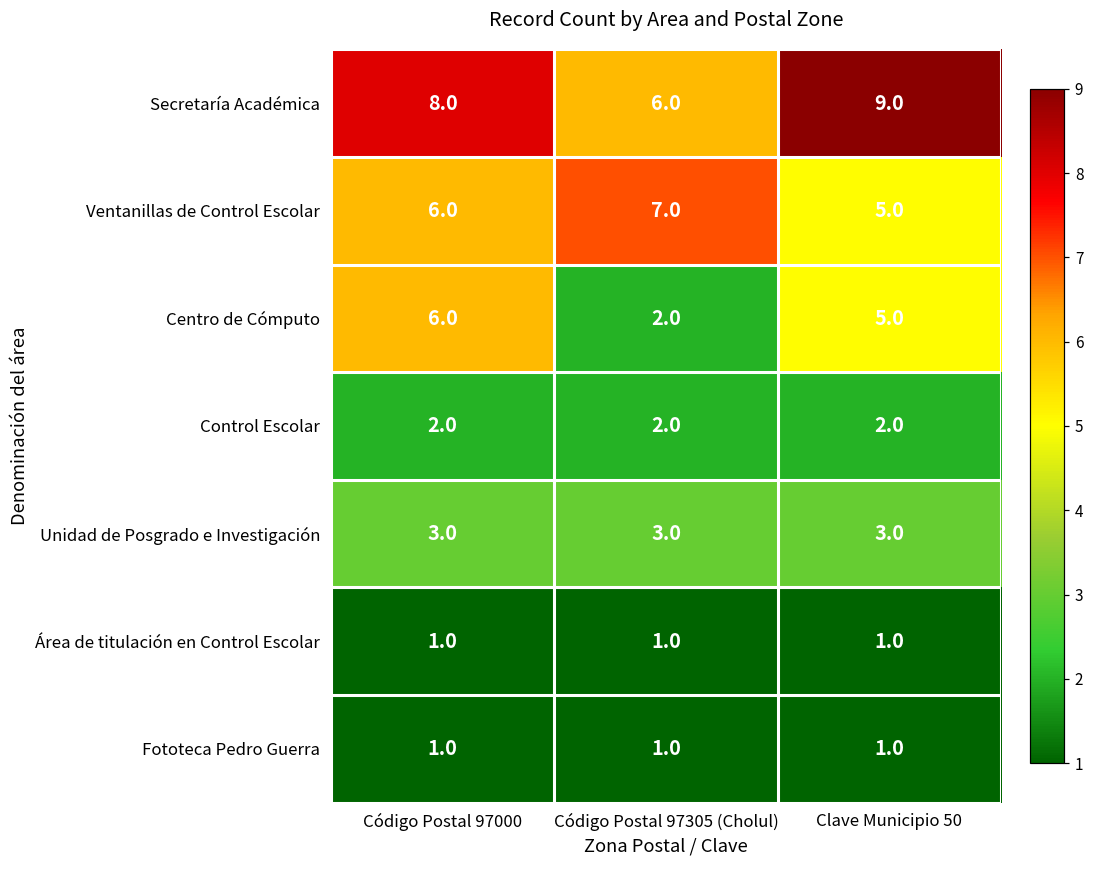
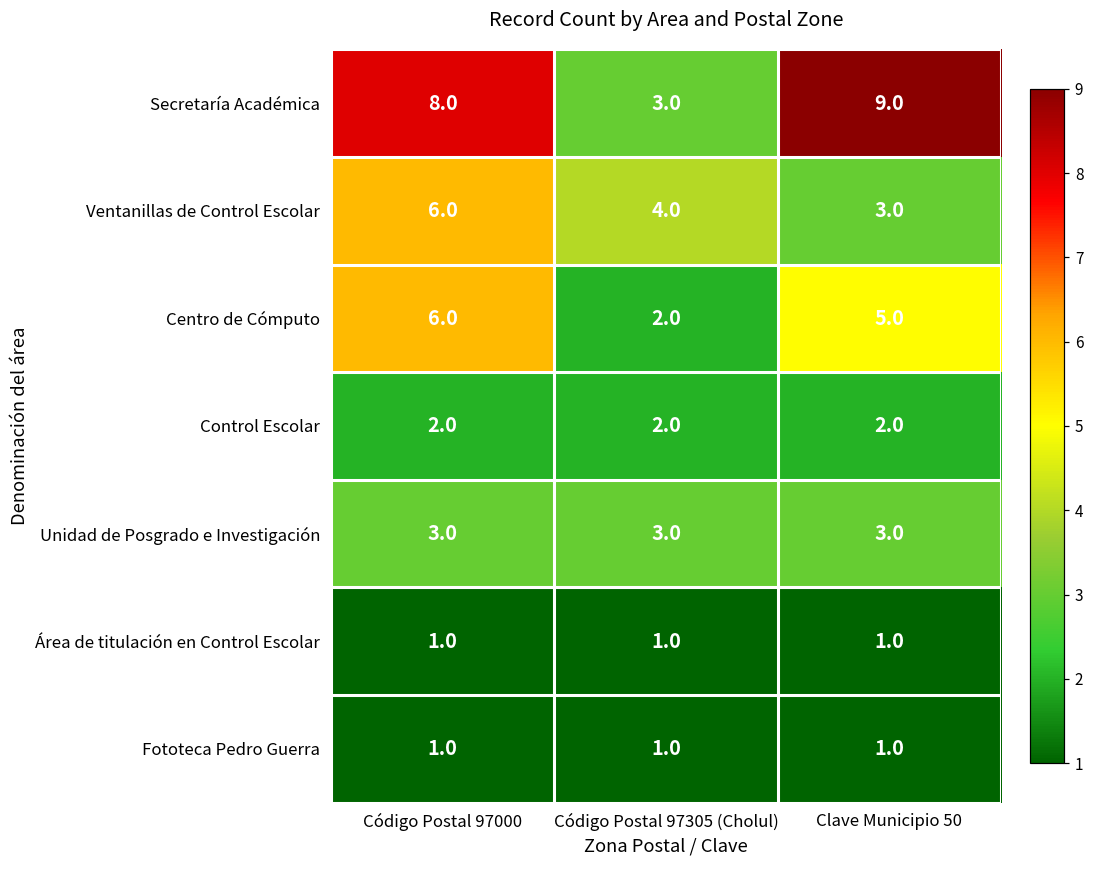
  {
    "Secretaría Académica": {
      "Código Postal 97000": 8.0,
-     "Código Postal 97305 (Cholul)": 6.0,
+     "Código Postal 97305 (Cholul)": 3.0,
      "Clave Municipio 50": 9.0
    },
    "Ventanillas de Control Escolar": {
      "Código Postal 97000": 6.0,
-     "Código Postal 97305 (Cholul)": 7.0,
-     "Clave Municipio 50": 5.0
+     "Código Postal 97305 (Cholul)": 4.0,
+     "Clave Municipio 50": 3.0
    },
    "Centro de Cómputo": {
      "Código Postal 97000": 6.0,
      "Código Postal 97305 (Cholul)": 2.0,
      "Clave Municipio 50": 5.0
    },
    "Control Escolar": {
      "Código Postal 97000": 2.0,
      "Código Postal 97305 (Cholul)": 2.0,
      "Clave Municipio 50": 2.0
    },
    "Unidad de Posgrado e Investigación": {
      "Código Postal 97000": 3.0,
      "Código Postal 97305 (Cholul)": 3.0,
      "Clave Municipio 50": 3.0
    },
    "Área de titulación en Control Escolar": {
      "Código Postal 97000": 1.0,
      "Código Postal 97305 (Cholul)": 1.0,
      "Clave Municipio 50": 1.0
    },
    "Fototeca Pedro Guerra": {
      "Código Postal 97000": 1.0,
      "Código Postal 97305 (Cholul)": 1.0,
      "Clave Municipio 50": 1.0
    }
  }
